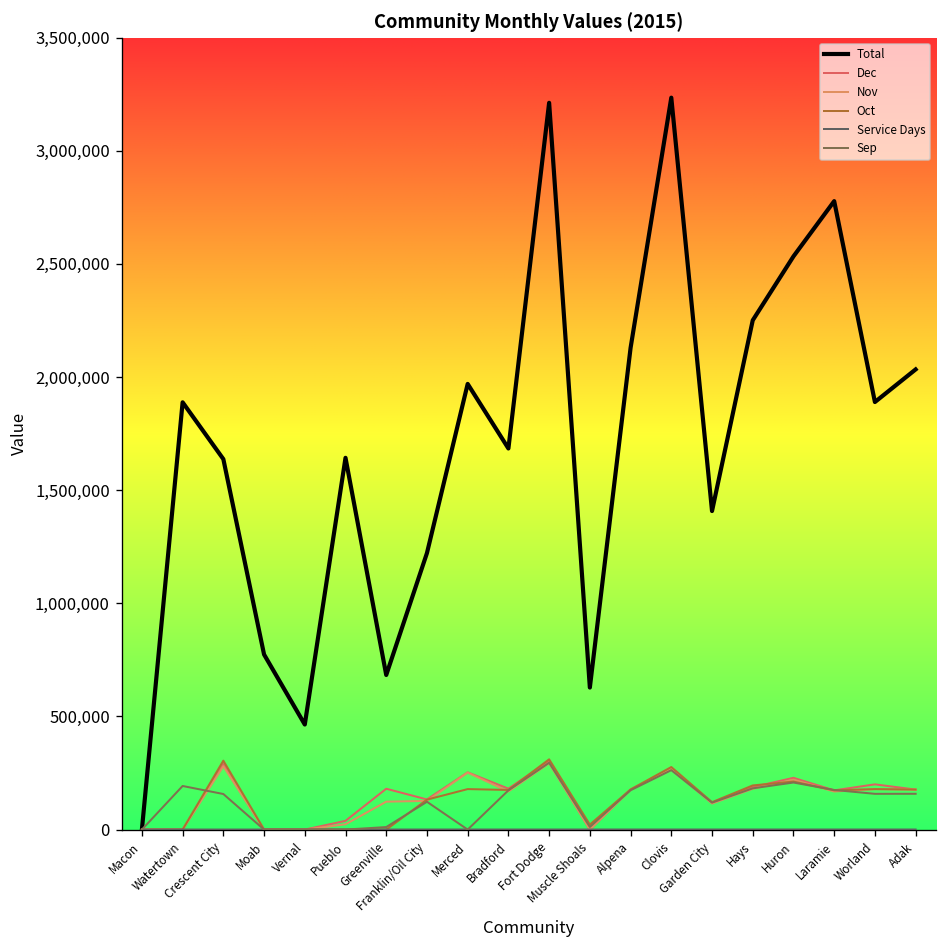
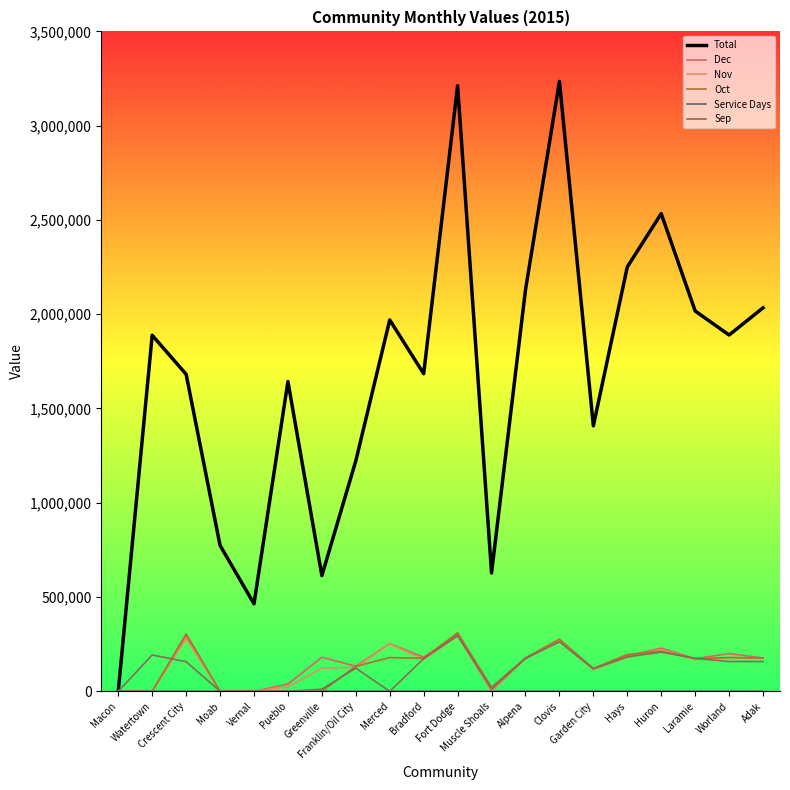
  {
    "Total": {
      "Watertown": "1,890,000",
-     "Crescent City": "1,640,000",
+     "Crescent City": "1,680,000",
      "Moab": "770,000",
      "Vernal": "460,000",
      "Pueblo": "1,640,000",
-     "Greenville": "680,000",
+     "Greenville": "610,000",
      "Franklin/Oil City": "1,220,000",
      "Merced": "1,970,000",
      "Bradford": "1,680,000",
      "Fort Dodge": "3,210,000",
      "Muscle Shoals": "630,000",
      "Alpena": "2,130,000",
      "Clovis": "3,230,000",
      "Garden City": "1,410,000",
      "Hays": "2,250,000",
      "Huron": "2,530,000",
-     "Laramie": "2,780,000",
+     "Laramie": "2,020,000",
      "Worland": "1,890,000",
      "Adak": "2,030,000"
    }
  }
